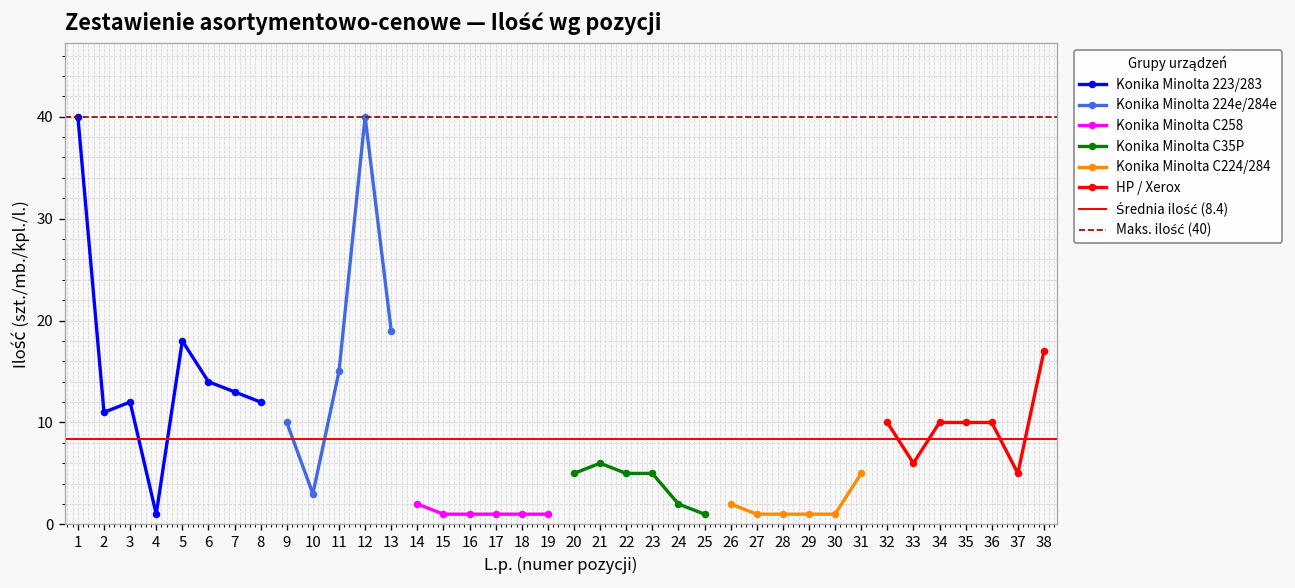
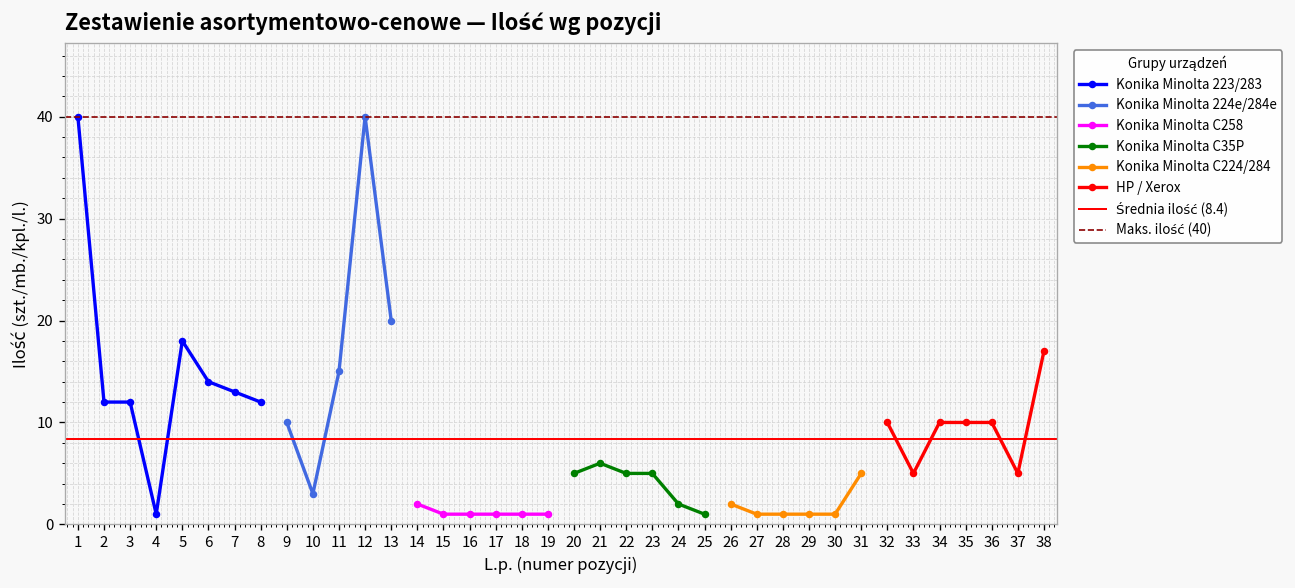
  {
    "Konika Minolta 223/283": {
      "1": 40,
-     "2": 11,
+     "2": 12,
      "3": 12,
      "4": 1,
      "5": 18,
      "6": 14,
      "7": 13,
      "8": 12
    },
    "Konika Minolta 224e/284e": {
      "9": 10,
      "10": 3,
      "11": 15,
      "12": 40,
-     "13": 19
+     "13": 20
    },
    "Konika Minolta C258": {
      "14": 2,
      "15": 1,
      "16": 1,
      "17": 1,
      "18": 1,
      "19": 1
    },
    "Konika Minolta C35P": {
      "20": 5,
      "21": 6,
      "22": 5,
      "23": 5,
      "24": 2,
      "25": 1
    },
    "Konika Minolta C224/284": {
      "26": 2,
      "27": 1,
      "28": 1,
      "29": 1,
      "30": 1,
      "31": 5
    },
    "HP / Xerox": {
      "32": 10,
-     "33": 6,
+     "33": 5,
      "34": 10,
      "35": 10,
      "36": 10,
      "37": 5,
      "38": 17
    }
  }
